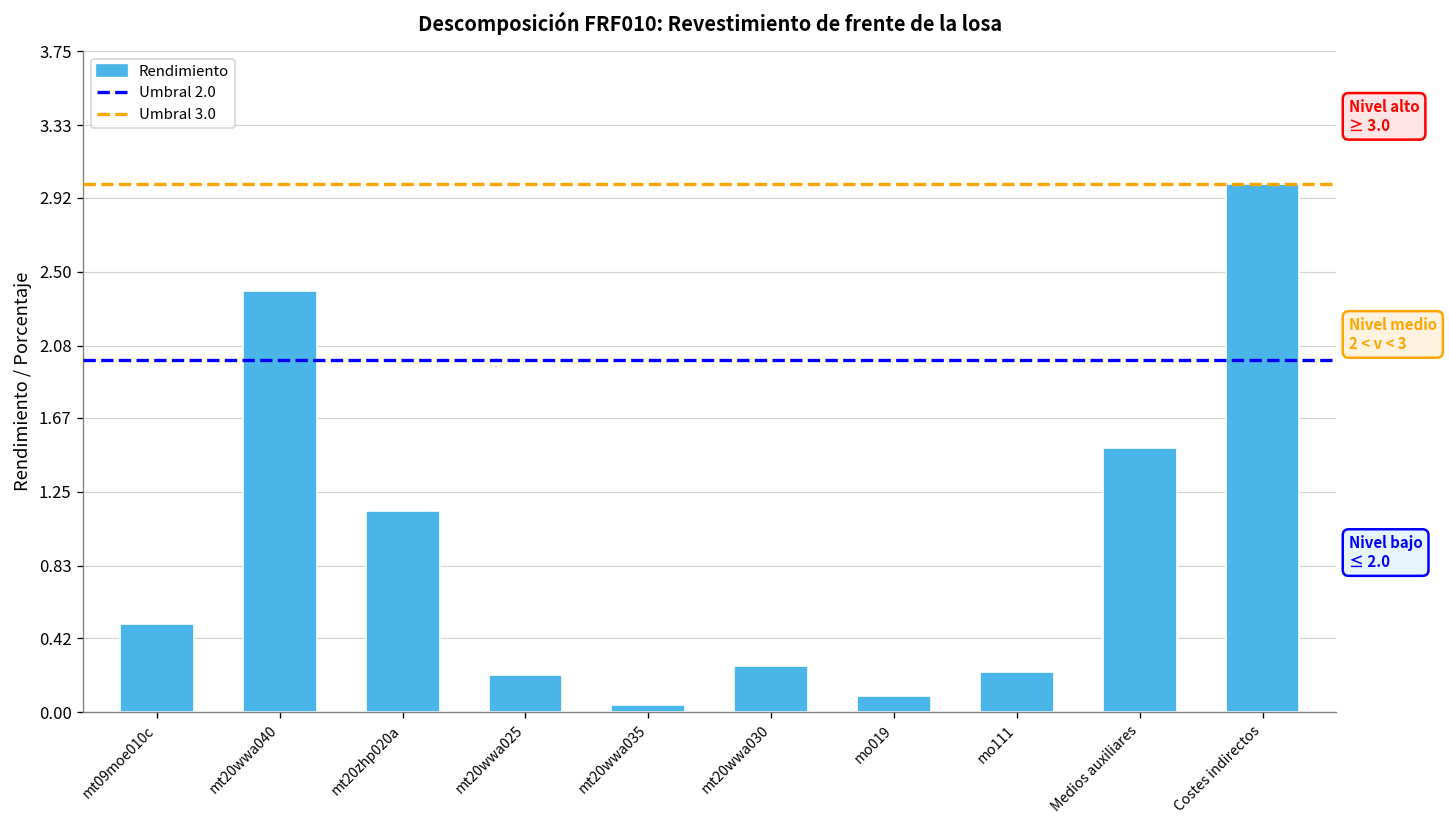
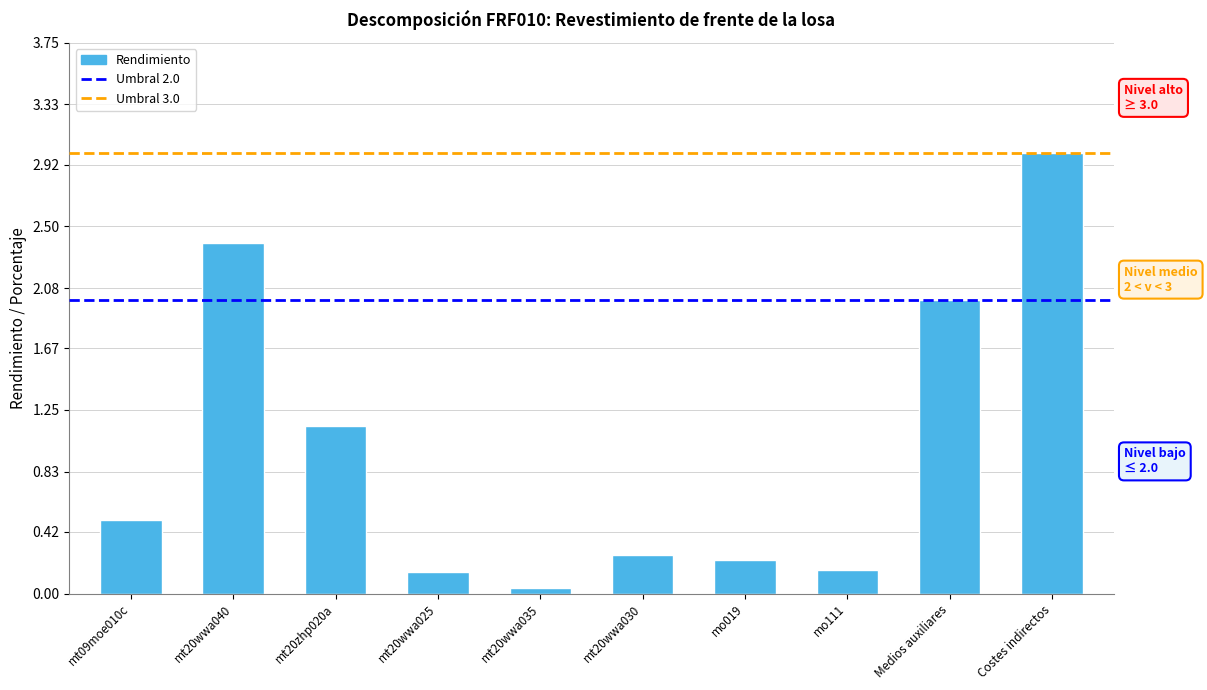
  {
    "mt09moe010c": 0.50,
    "mt20wwa040": 2.39,
    "mt20zhp020a": 1.14,
-   "mt20wwa025": 0.21,
+   "mt20wwa025": 0.15,
    "mt20wwa035": 0.04,
    "mt20wwa030": 0.26,
-   "mo019": 0.09,
-   "mo111": 0.23,
-   "Medios auxiliares": 1.5,
+   "mo019": 0.23,
+   "mo111": 0.16,
+   "Medios auxiliares": 2.0,
    "Costes indirectos": 3.00
  }
